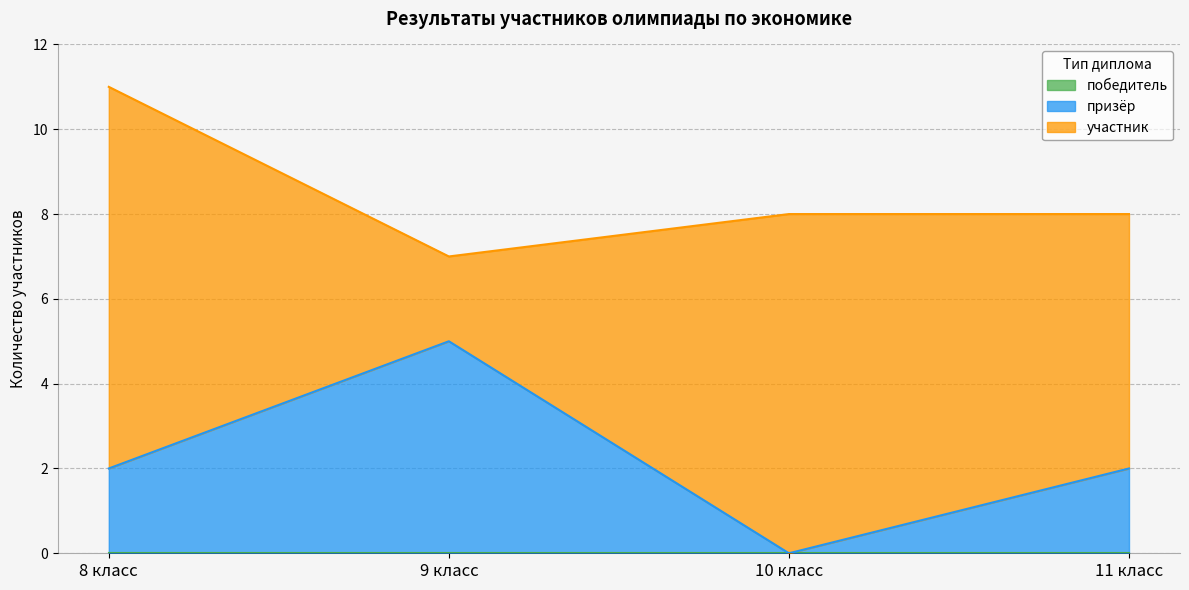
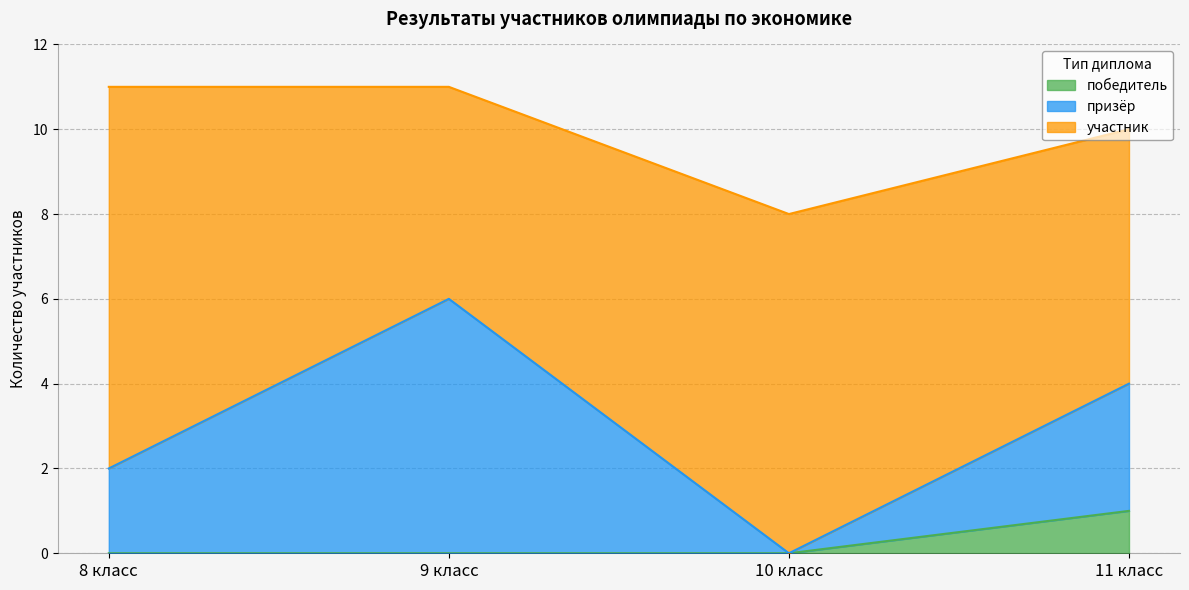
  {
    "победитель": {
      "8 класс": 0,
      "9 класс": 0,
-     "11 класс": 0
+     "11 класс": 1
    },
    "призёр": {
      "8 класс": 2,
-     "9 класс": 5,
-     "11 класс": 2
+     "9 класс": 6,
+     "11 класс": 3
    },
    "участник": {
      "8 класс": 9,
-     "9 класс": 2,
+     "9 класс": 5,
      "10 класс": 8
    }
  }
